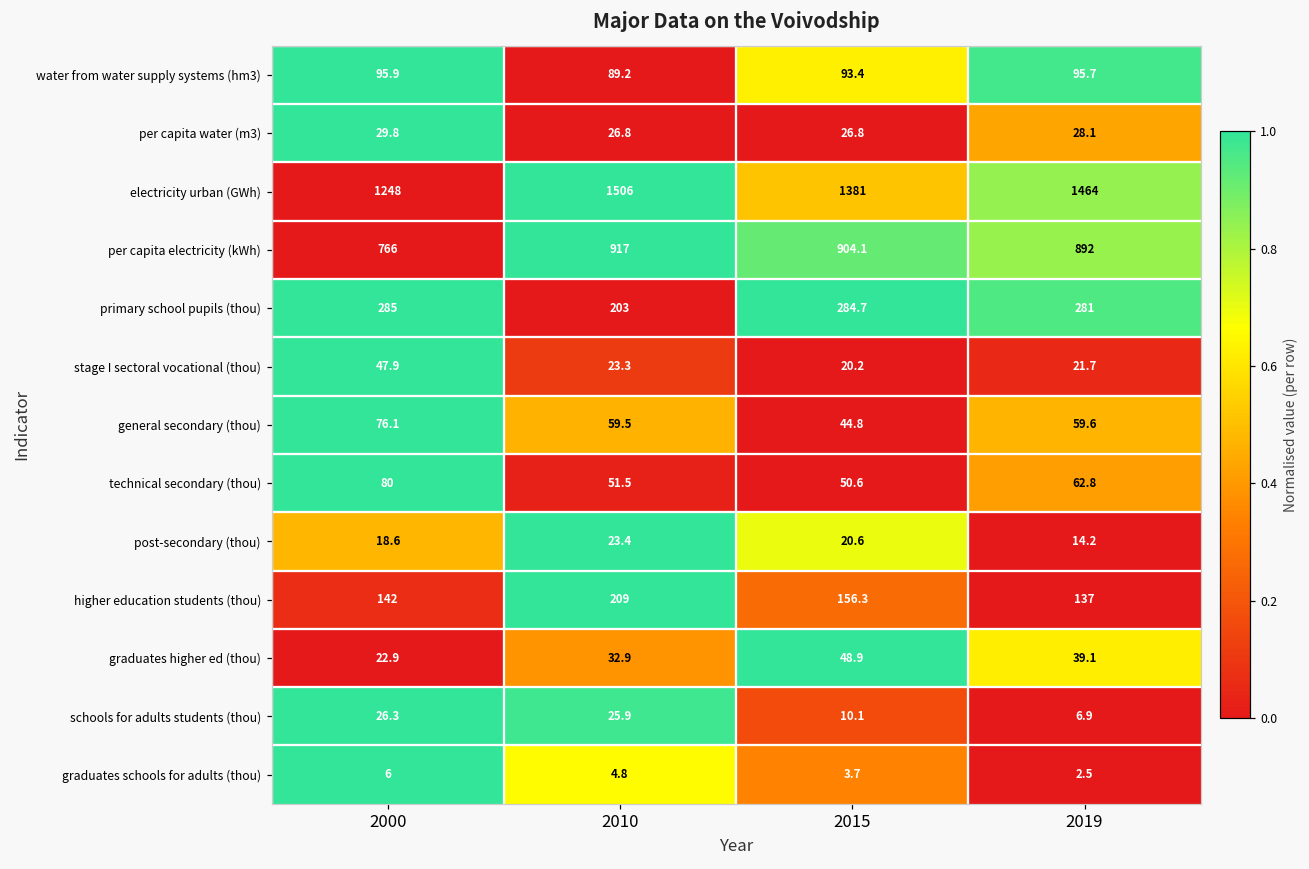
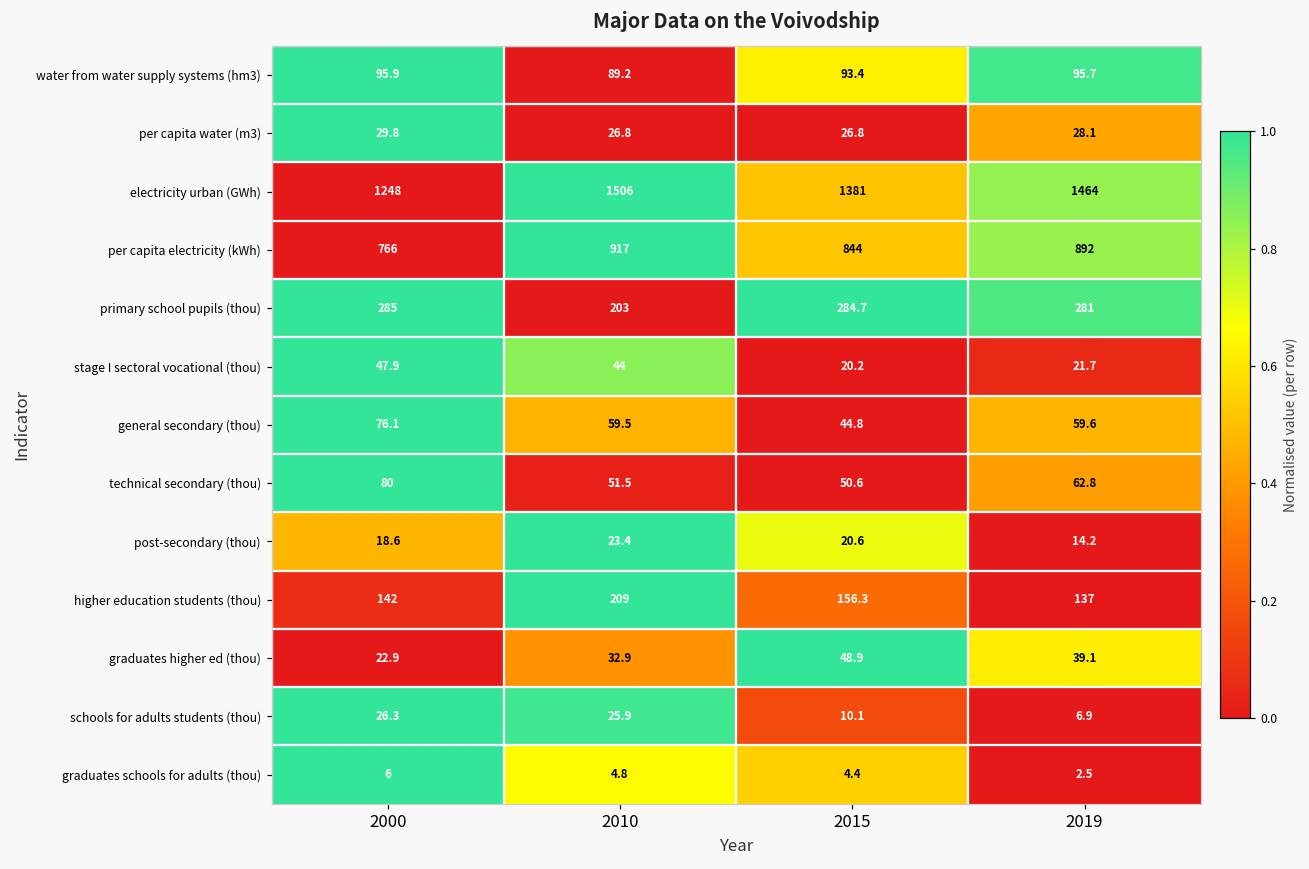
  {
    "water from water supply systems (hm3)": {
      "2000": 95.9,
      "2010": 89.2,
      "2015": 93.4,
      "2019": 95.7
    },
    "per capita water (m3)": {
      "2000": 29.8,
      "2010": 26.8,
      "2015": 26.8,
      "2019": 28.1
    },
    "electricity urban (GWh)": {
      "2000": 1248,
      "2010": 1506,
      "2015": 1381,
      "2019": 1464
    },
    "per capita electricity (kWh)": {
      "2000": 766,
      "2010": 917,
-     "2015": 904.1,
+     "2015": 844,
      "2019": 892
    },
    "primary school pupils (thou)": {
      "2000": 285,
      "2010": 203,
      "2015": 284.7,
      "2019": 281
    },
    "stage I sectoral vocational (thou)": {
      "2000": 47.9,
-     "2010": 23.3,
+     "2010": 44,
      "2015": 20.2,
      "2019": 21.7
    },
    "general secondary (thou)": {
      "2000": 76.1,
      "2010": 59.5,
      "2015": 44.8,
      "2019": 59.6
    },
    "technical secondary (thou)": {
      "2000": 80,
      "2010": 51.5,
      "2015": 50.6,
      "2019": 62.8
    },
    "post-secondary (thou)": {
      "2000": 18.6,
      "2010": 23.4,
      "2015": 20.6,
      "2019": 14.2
    },
    "higher education students (thou)": {
      "2000": 142,
      "2010": 209,
      "2015": 156.3,
      "2019": 137
    },
    "graduates higher ed (thou)": {
      "2000": 22.9,
      "2010": 32.9,
      "2015": 48.9,
      "2019": 39.1
    },
    "schools for adults students (thou)": {
      "2000": 26.3,
      "2010": 25.9,
      "2015": 10.1,
      "2019": 6.9
    },
    "graduates schools for adults (thou)": {
      "2000": 6,
      "2010": 4.8,
-     "2015": 3.7,
+     "2015": 4.4,
      "2019": 2.5
    }
  }
